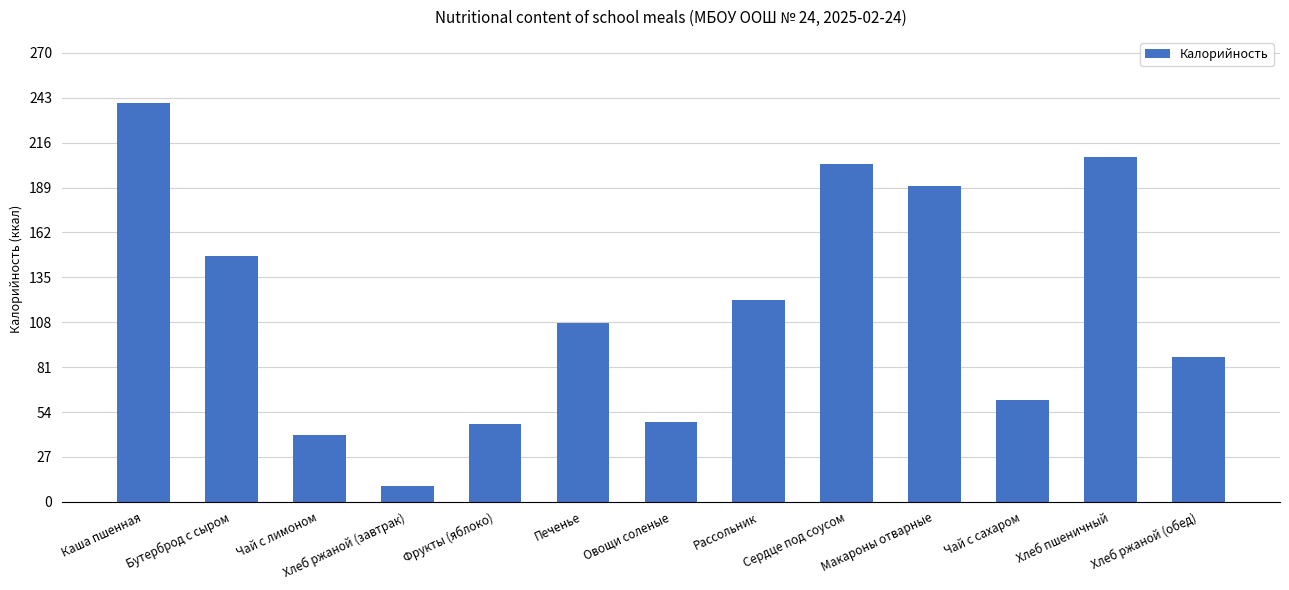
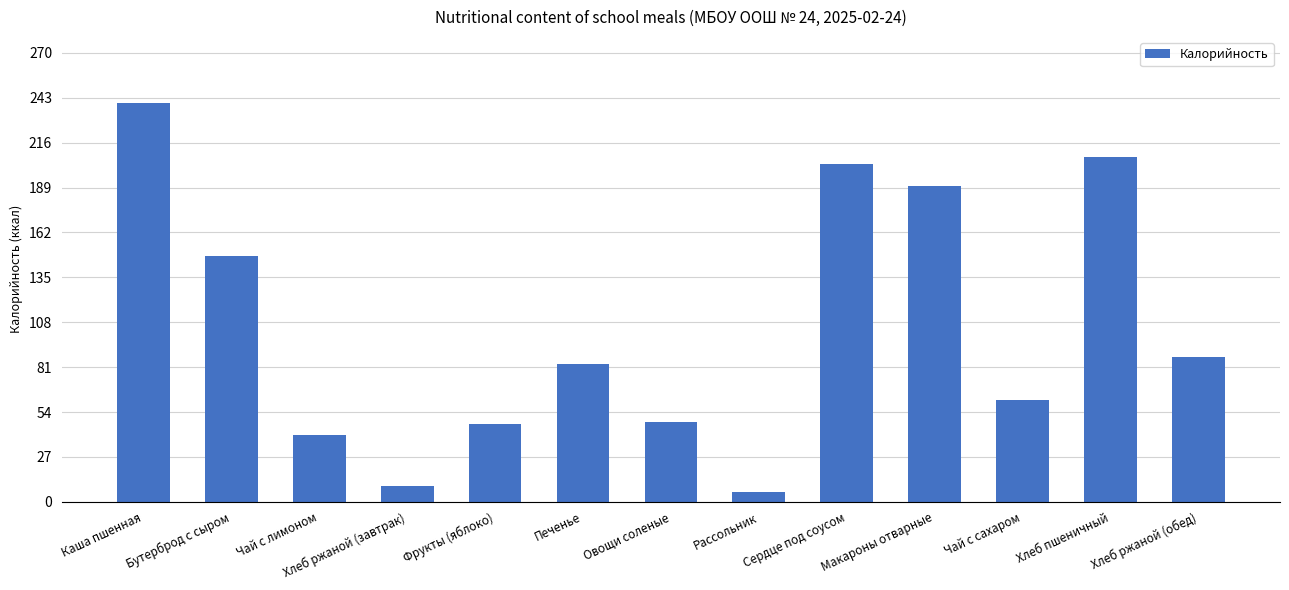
  {
    "Каша пшенная": 240,
    "Бутерброд с сыром": 148,
    "Чай с лимоном": 40,
    "Хлеб ржаной (завтрак)": 10,
    "Фрукты (яблоко)": 47,
-   "Печенье": 108,
+   "Печенье": 83,
    "Овощи соленые": 48,
-   "Рассольник": 121,
+   "Рассольник": 6,
    "Сердце под соусом": 203,
    "Макароны отварные": 190,
    "Чай с сахаром": 61,
    "Хлеб пшеничный": 207,
    "Хлеб ржаной (обед)": 87
  }
